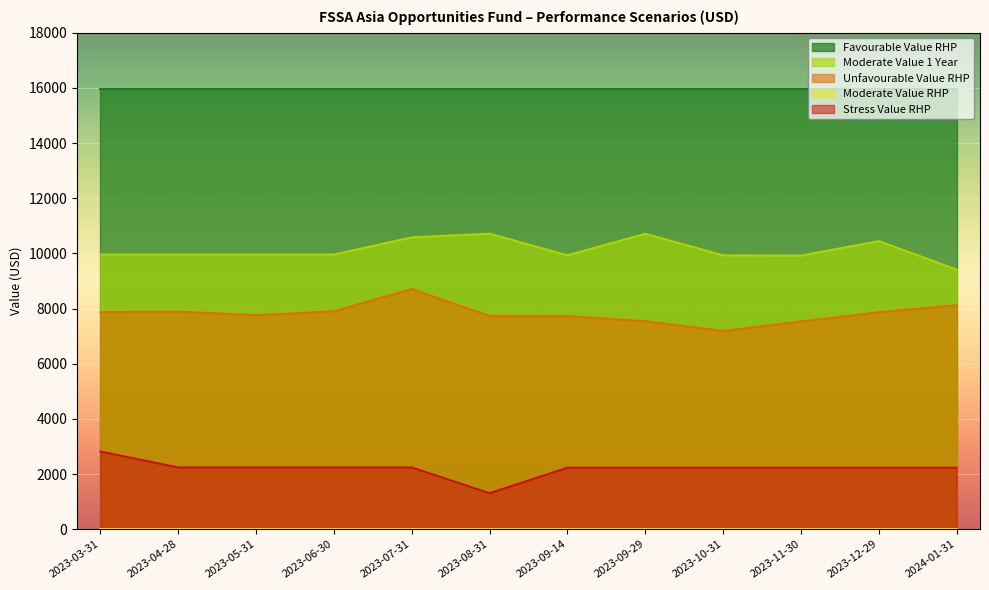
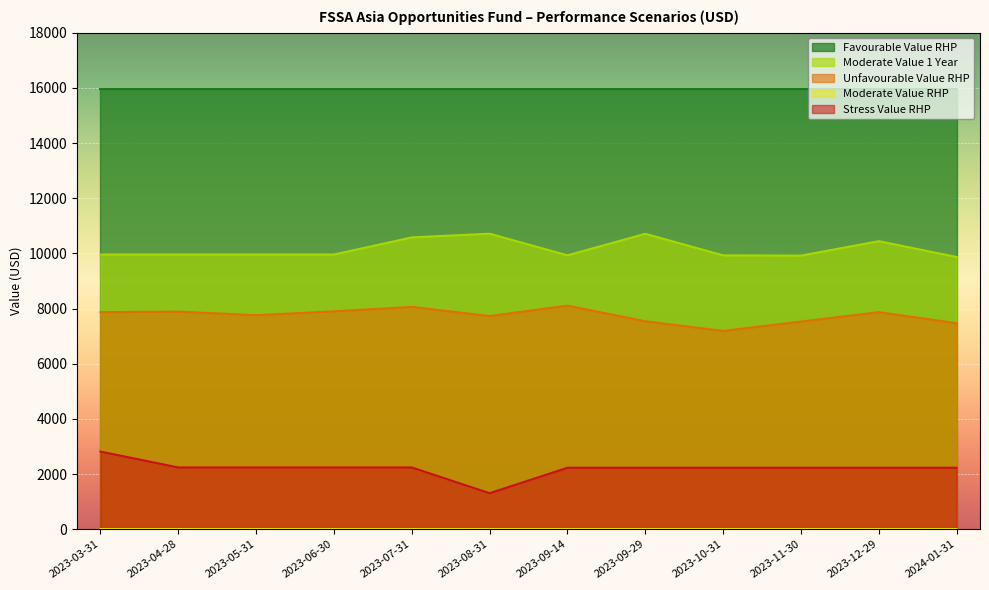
  {
    "Favourable Value RHP": {
      "2023-03-31": 16000,
      "2023-04-28": 16000,
      "2023-05-31": 16000,
      "2023-06-30": 16000,
      "2023-07-31": 16000,
      "2023-08-31": 16000,
      "2023-09-14": 16000,
      "2023-09-29": 16000,
      "2023-10-31": 16000,
      "2023-11-30": 16000
    },
    "Moderate Value 1 Year": {
      "2023-03-31": 10000,
      "2023-04-28": 10000,
      "2023-05-31": 10000,
      "2023-06-30": 10000,
      "2023-07-31": 10600,
      "2023-08-31": 10700,
      "2023-09-14": 9900,
      "2023-09-29": 10700,
      "2023-10-31": 9900,
      "2023-11-30": 9900,
      "2023-12-29": 10400,
-     "2024-01-31": 9400
+     "2024-01-31": 9900
    },
    "Unfavourable Value RHP": {
      "2023-03-31": 7900,
      "2023-04-28": 7900,
      "2023-05-31": 7800,
      "2023-06-30": 7900,
-     "2023-07-31": 8700,
+     "2023-07-31": 8100,
      "2023-08-31": 7700,
-     "2023-09-14": 7700,
+     "2023-09-14": 8100,
      "2023-09-29": 7500,
      "2023-10-31": 7200,
      "2023-11-30": 7500,
      "2023-12-29": 7900,
-     "2024-01-31": 8100
+     "2024-01-31": 7500
    },
    "Moderate Value RHP": {
      "2023-03-31": 0,
      "2023-04-28": 0,
      "2023-05-31": 0,
      "2023-06-30": 0,
      "2023-07-31": 0,
      "2023-08-31": 0,
      "2023-09-14": 0,
      "2023-09-29": 0,
      "2023-10-31": 0,
      "2023-11-30": 0,
      "2023-12-29": 0,
      "2024-01-31": 0
    },
    "Stress Value RHP": {
      "2023-03-31": 2800,
      "2023-04-28": 2200,
      "2023-05-31": 2200,
      "2023-06-30": 2200,
      "2023-07-31": 2200,
      "2023-08-31": 1300,
      "2023-09-14": 2200,
      "2023-09-29": 2200,
      "2023-10-31": 2200,
      "2023-11-30": 2200,
      "2023-12-29": 2200,
      "2024-01-31": 2200
    }
  }
